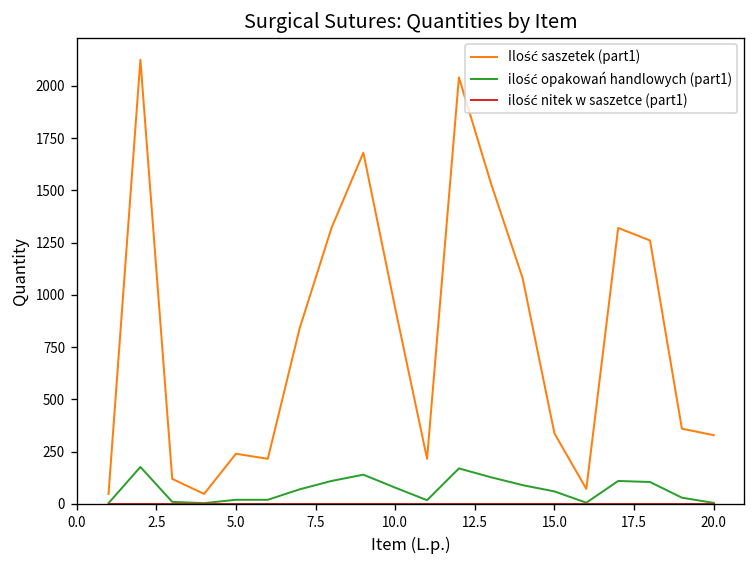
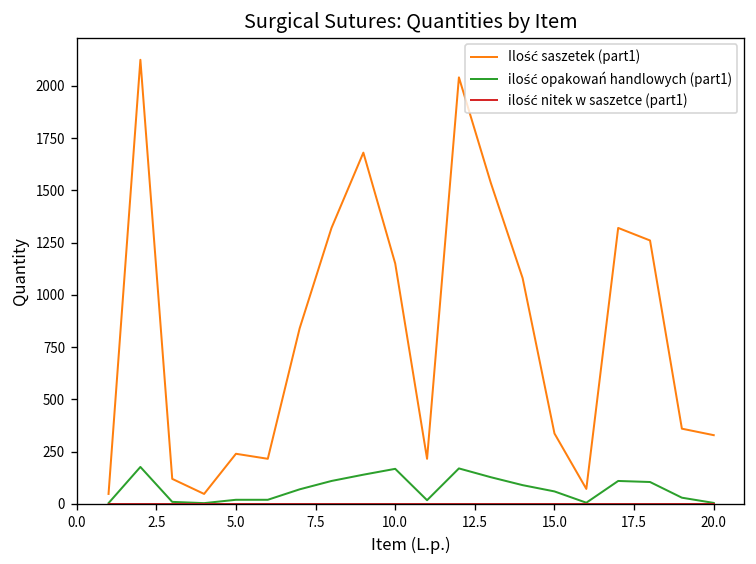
  {
    "Ilość saszetek (part1)": {
      "5.0": 240,
-     "10.0": 940,
+     "10.0": 1150,
      "15.0": 340,
      "20.0": 330
    },
    "ilość opakowań handlowych (part1)": {
      "5.0": 20,
-     "10.0": 80,
+     "10.0": 170,
      "15.0": 60
    },
    "ilość nitek w saszetce (part1)": {
      "5.0": 0,
      "10.0": 0,
      "15.0": 0
    }
  }
